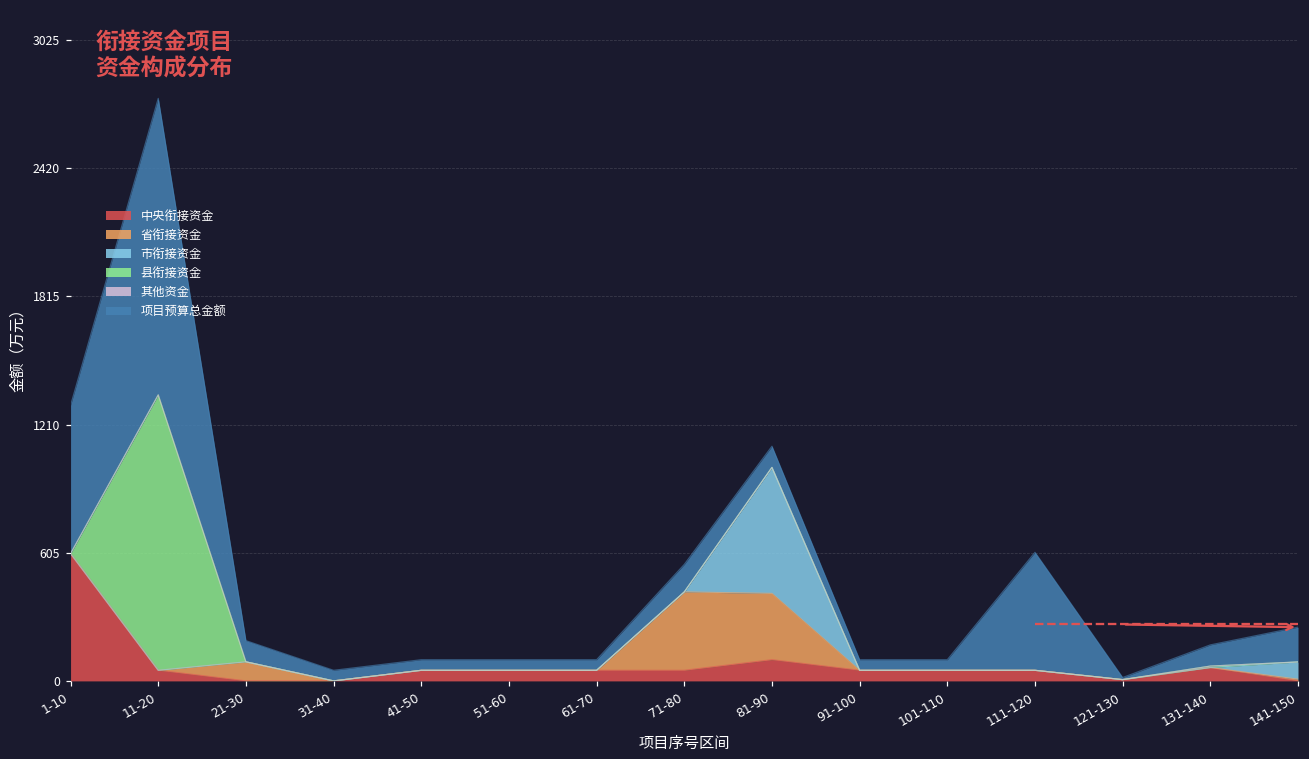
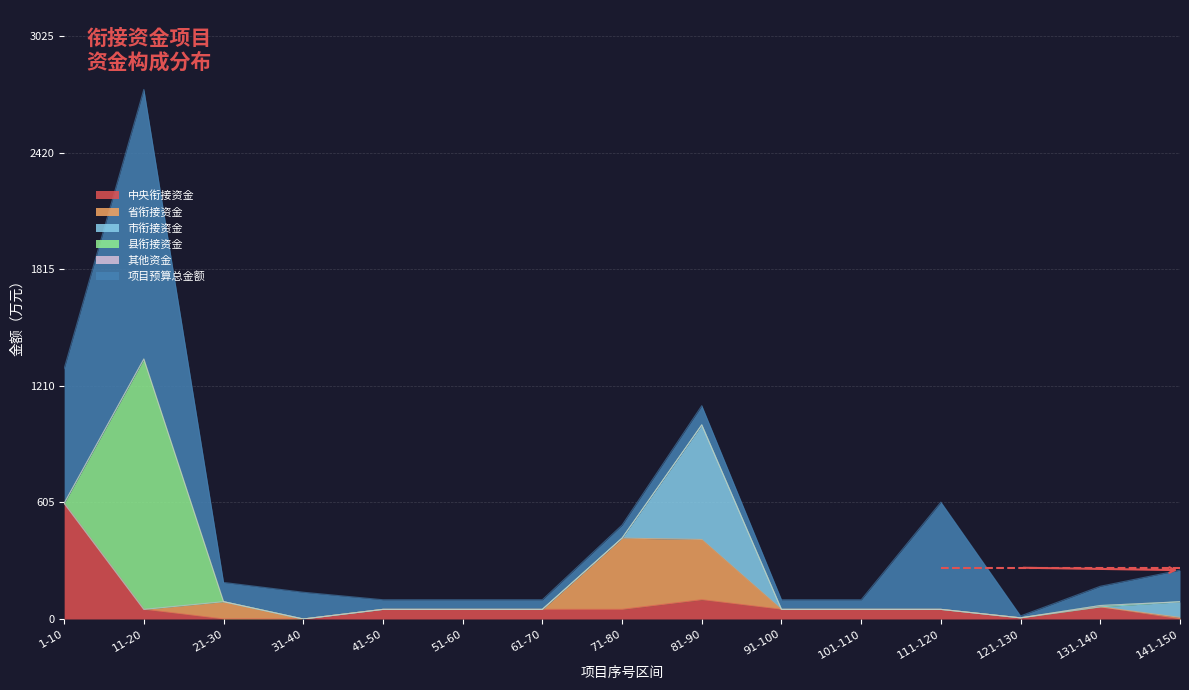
  {
    "省衔接资金": {
      "81-90": 310
    },
    "项目预算总金额": {
      "1-10": 700,
      "11-20": 1400,
      "21-30": 100,
-     "31-40": 50,
+     "31-40": 140,
      "41-50": 50,
      "51-60": 50,
      "61-70": 50,
-     "71-80": 130,
+     "71-80": 70,
      "81-90": 100,
      "91-100": 50,
      "101-110": 50,
      "111-120": 560,
      "131-140": 100
    }
  }
